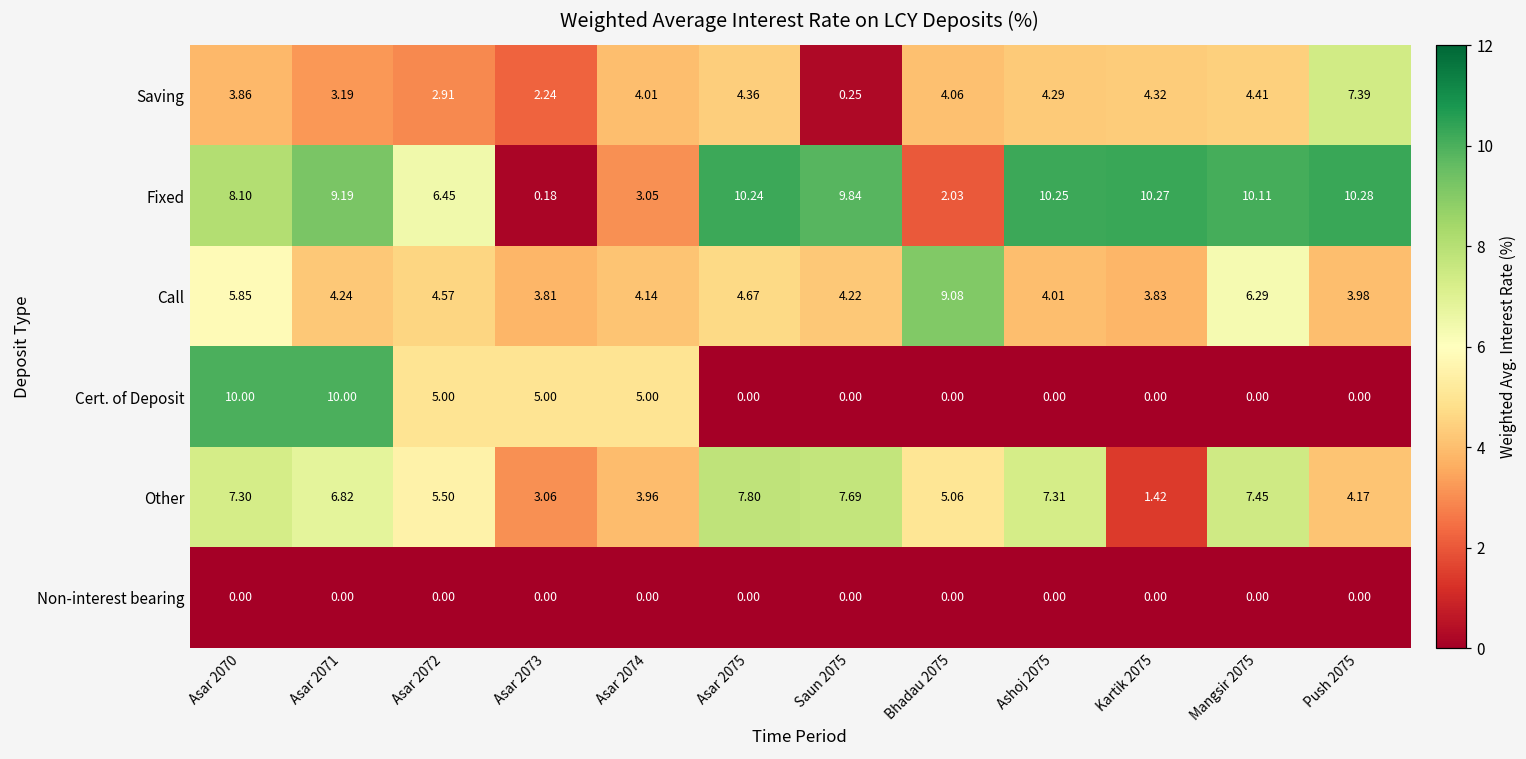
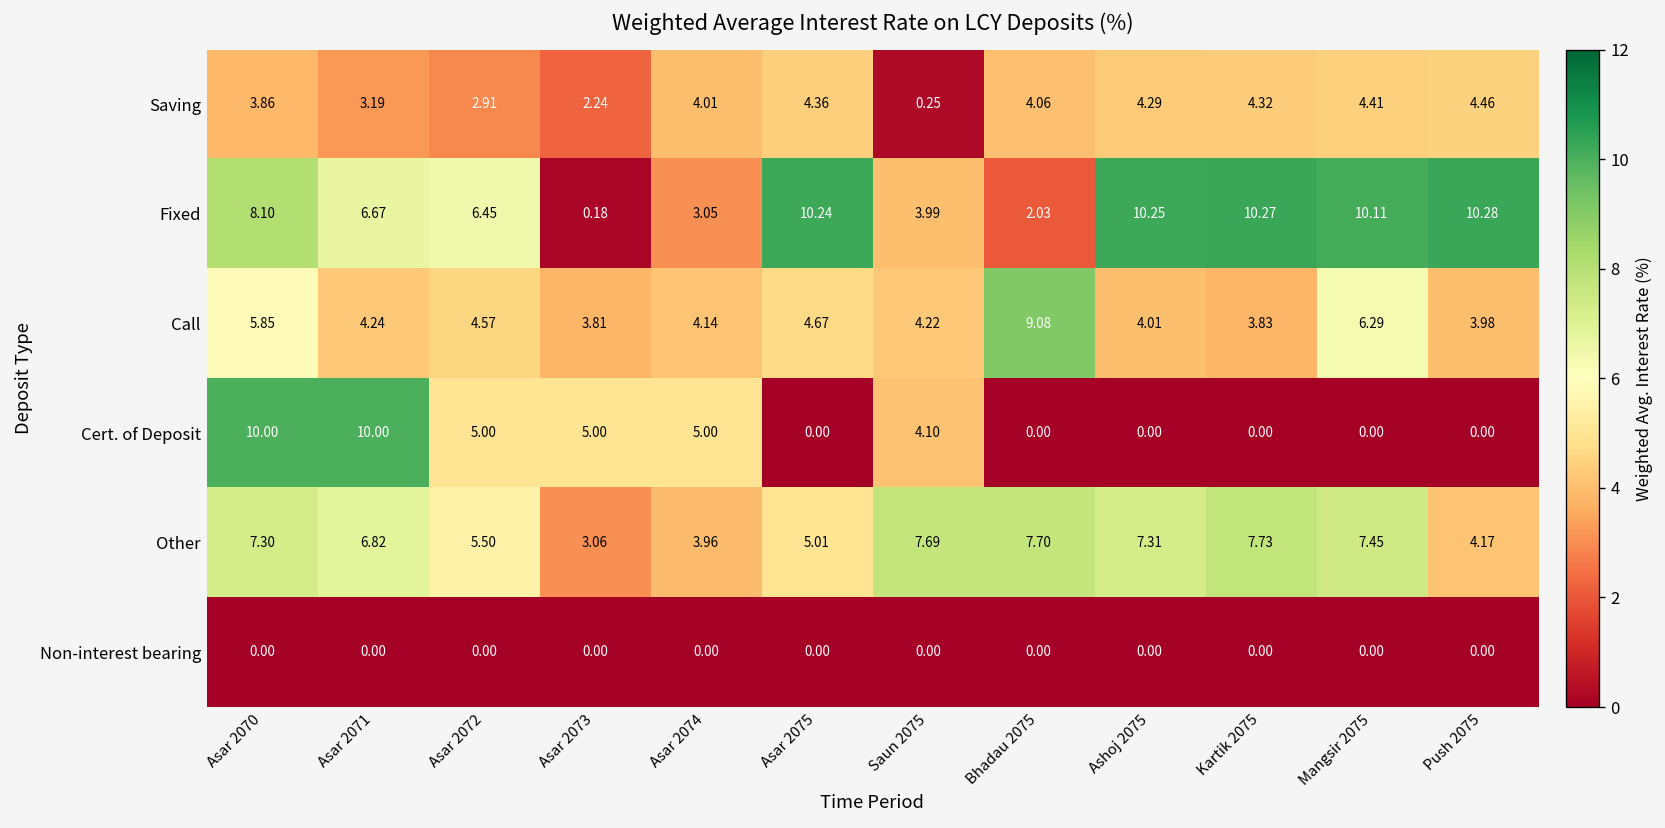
  {
    "Saving": {
      "Asar 2070": 3.86,
      "Asar 2071": 3.19,
      "Asar 2072": 2.91,
      "Asar 2073": 2.24,
      "Asar 2074": 4.01,
      "Asar 2075": 4.36,
      "Saun 2075": 0.25,
      "Bhadau 2075": 4.06,
      "Ashoj 2075": 4.29,
      "Kartik 2075": 4.32,
      "Mangsir 2075": 4.41,
-     "Push 2075": 7.39
+     "Push 2075": 4.46
    },
    "Fixed": {
      "Asar 2070": 8.10,
-     "Asar 2071": 9.19,
+     "Asar 2071": 6.67,
      "Asar 2072": 6.45,
      "Asar 2073": 0.18,
      "Asar 2074": 3.05,
      "Asar 2075": 10.24,
-     "Saun 2075": 9.84,
+     "Saun 2075": 3.99,
      "Bhadau 2075": 2.03,
      "Ashoj 2075": 10.25,
      "Kartik 2075": 10.27,
      "Mangsir 2075": 10.11,
      "Push 2075": 10.28
    },
    "Call": {
      "Asar 2070": 5.85,
      "Asar 2071": 4.24,
      "Asar 2072": 4.57,
      "Asar 2073": 3.81,
      "Asar 2074": 4.14,
      "Asar 2075": 4.67,
      "Saun 2075": 4.22,
      "Bhadau 2075": 9.08,
      "Ashoj 2075": 4.01,
      "Kartik 2075": 3.83,
      "Mangsir 2075": 6.29,
      "Push 2075": 3.98
    },
    "Cert. of Deposit": {
      "Asar 2070": 10.00,
      "Asar 2071": 10.00,
      "Asar 2072": 5.00,
      "Asar 2073": 5.00,
      "Asar 2074": 5.00,
      "Asar 2075": 0.00,
-     "Saun 2075": 0.00,
+     "Saun 2075": 4.10,
      "Bhadau 2075": 0.00,
      "Ashoj 2075": 0.00,
      "Kartik 2075": 0.00,
      "Mangsir 2075": 0.00,
      "Push 2075": 0.00
    },
    "Other": {
      "Asar 2070": 7.30,
      "Asar 2071": 6.82,
      "Asar 2072": 5.50,
      "Asar 2073": 3.06,
      "Asar 2074": 3.96,
-     "Asar 2075": 7.80,
+     "Asar 2075": 5.01,
      "Saun 2075": 7.69,
-     "Bhadau 2075": 5.06,
+     "Bhadau 2075": 7.70,
      "Ashoj 2075": 7.31,
-     "Kartik 2075": 1.42,
+     "Kartik 2075": 7.73,
      "Mangsir 2075": 7.45,
      "Push 2075": 4.17
    },
    "Non-interest bearing": {
      "Asar 2070": 0.00,
      "Asar 2071": 0.00,
      "Asar 2072": 0.00,
      "Asar 2073": 0.00,
      "Asar 2074": 0.00,
      "Asar 2075": 0.00,
      "Saun 2075": 0.00,
      "Bhadau 2075": 0.00,
      "Ashoj 2075": 0.00,
      "Kartik 2075": 0.00,
      "Mangsir 2075": 0.00,
      "Push 2075": 0.00
    }
  }
